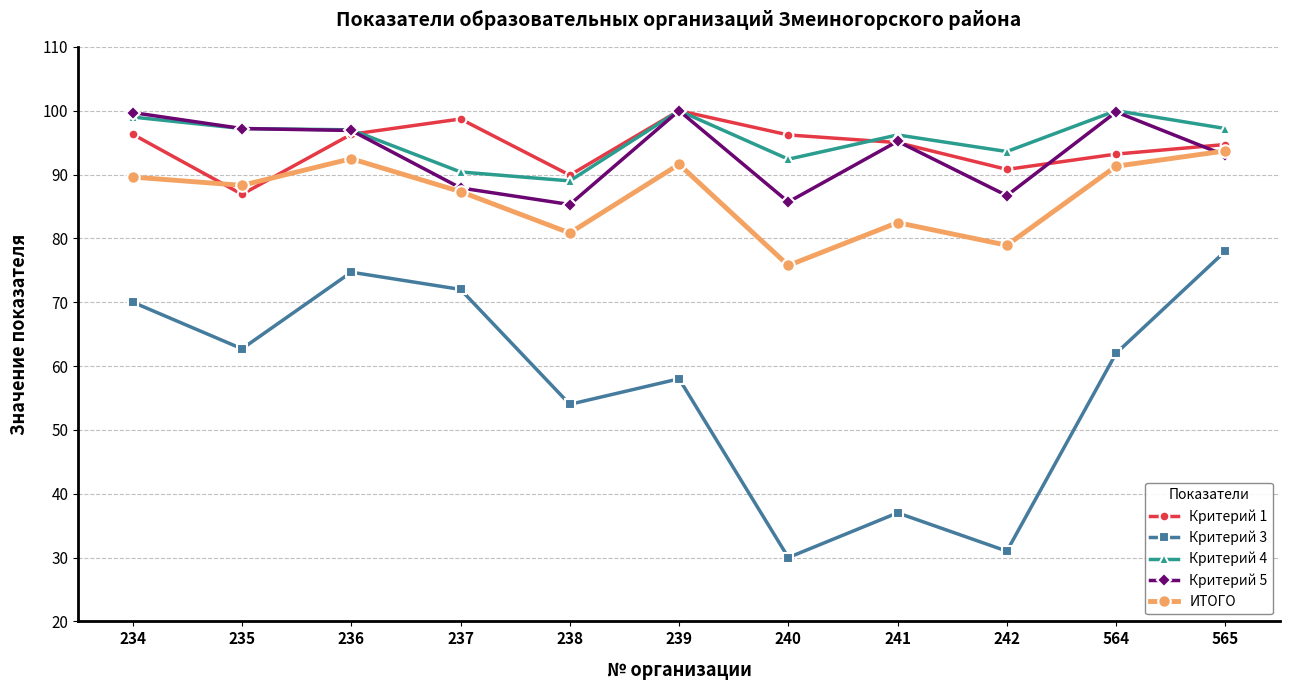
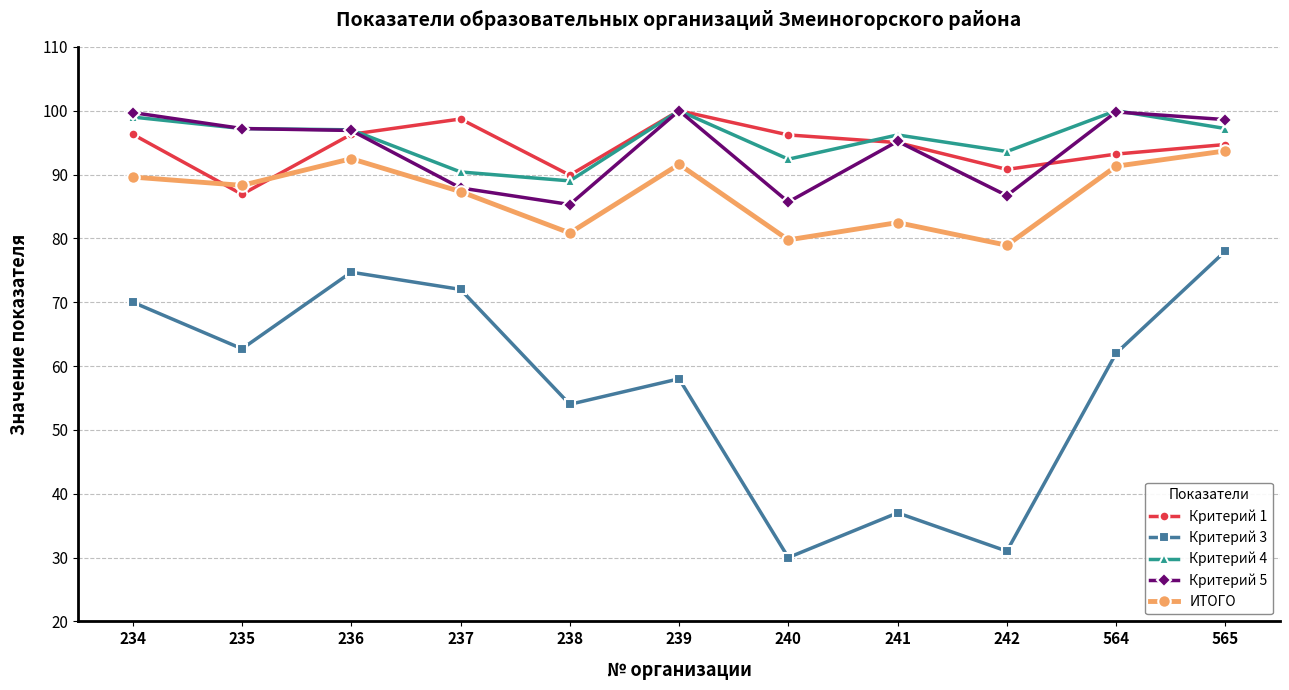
  {
    "Критерий 1": {
      "234": 96,
      "235": 87,
      "236": 96,
      "237": 99,
      "238": 90,
      "240": 96,
      "242": 91,
      "564": 93,
      "565": 95
    },
    "Критерий 5": {
      "234": 100,
      "237": 88,
      "238": 85,
      "240": 86,
      "242": 87,
-     "565": 93
+     "565": 99
    },
    "ИТОГО": {
      "234": 90,
      "235": 88,
      "236": 92,
      "237": 87,
      "238": 81,
      "239": 92,
-     "240": 76,
+     "240": 80,
      "241": 82,
      "242": 79,
      "564": 91,
      "565": 94
    }
  }
